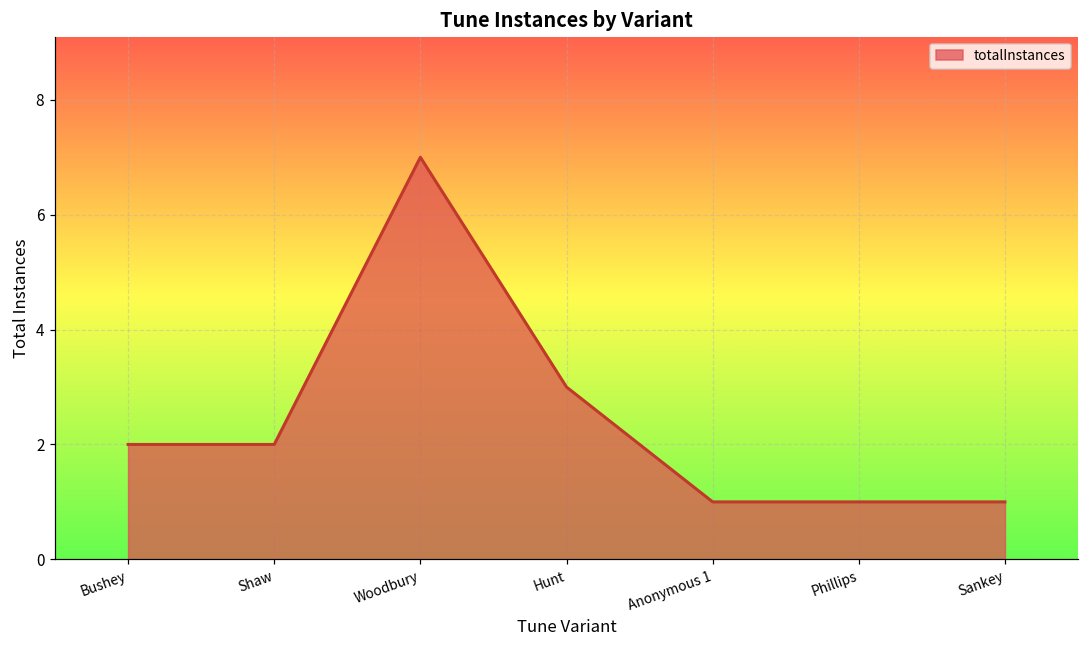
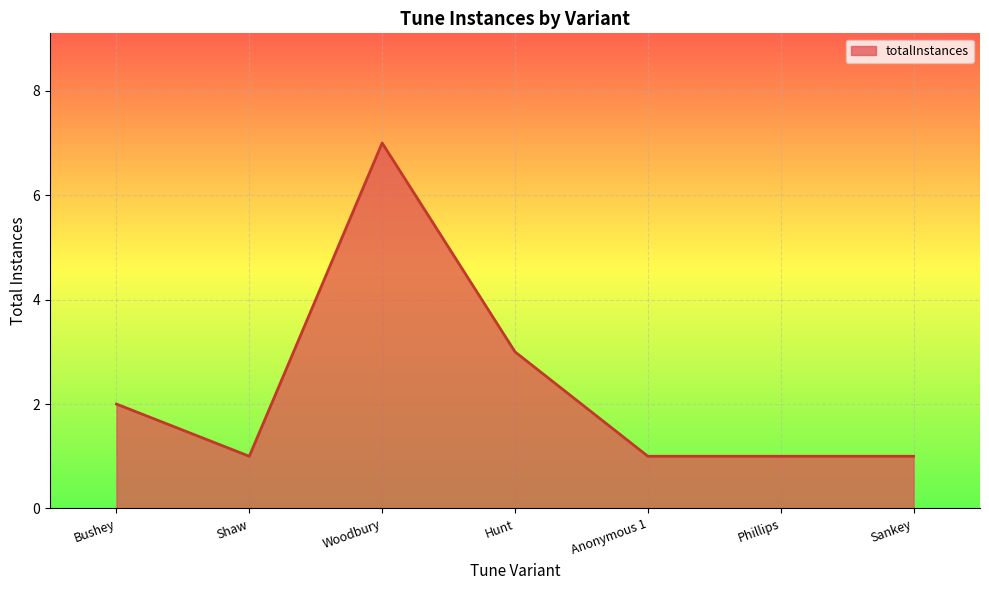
  {
    "Bushey": 2,
-   "Shaw": 2,
+   "Shaw": 1,
    "Woodbury": 7,
    "Hunt": 3,
    "Anonymous 1": 1,
    "Phillips": 1,
    "Sankey": 1
  }
